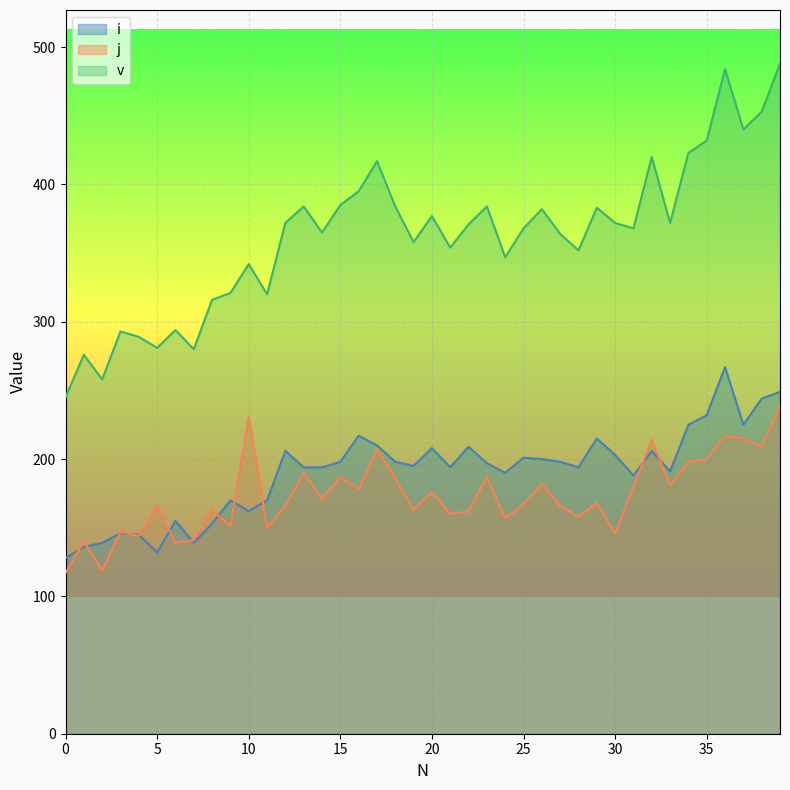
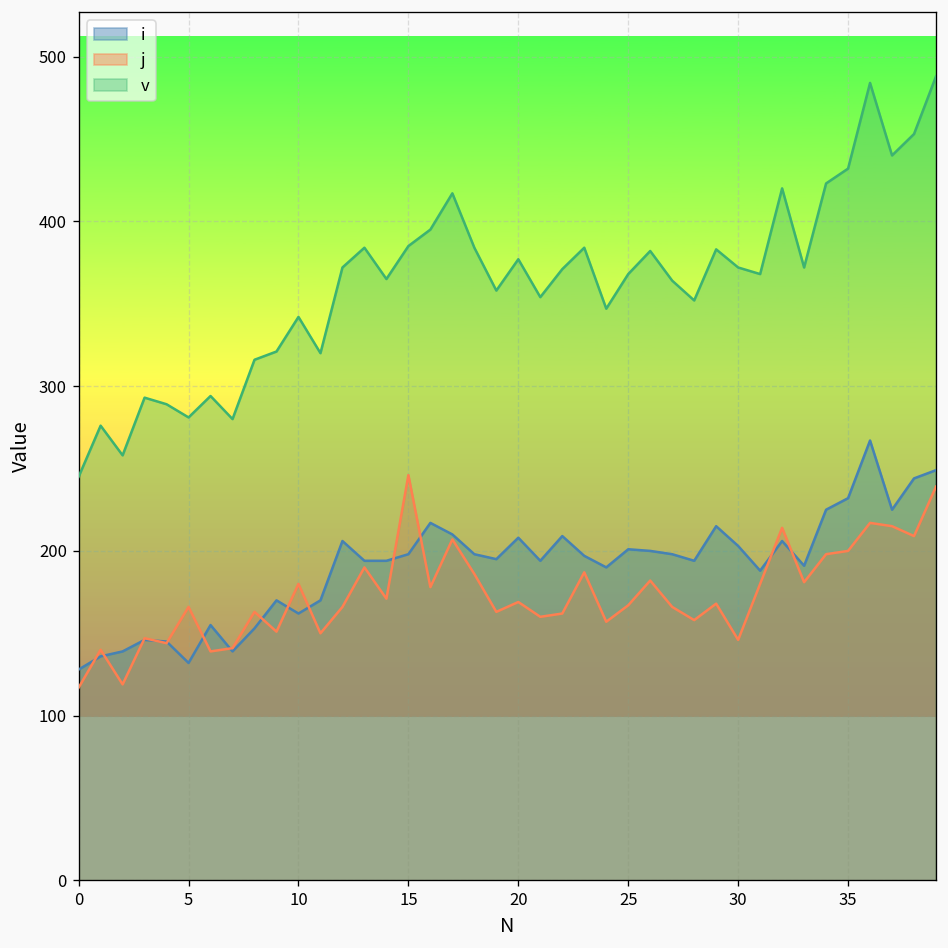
  {
    "j": {
      "0": 117,
      "5": 166,
-     "10": 231,
-     "15": 187,
-     "20": 176,
+     "10": 180,
+     "15": 246,
+     "20": 169,
      "25": 167,
      "30": 146,
      "35": 200
    }
  }
